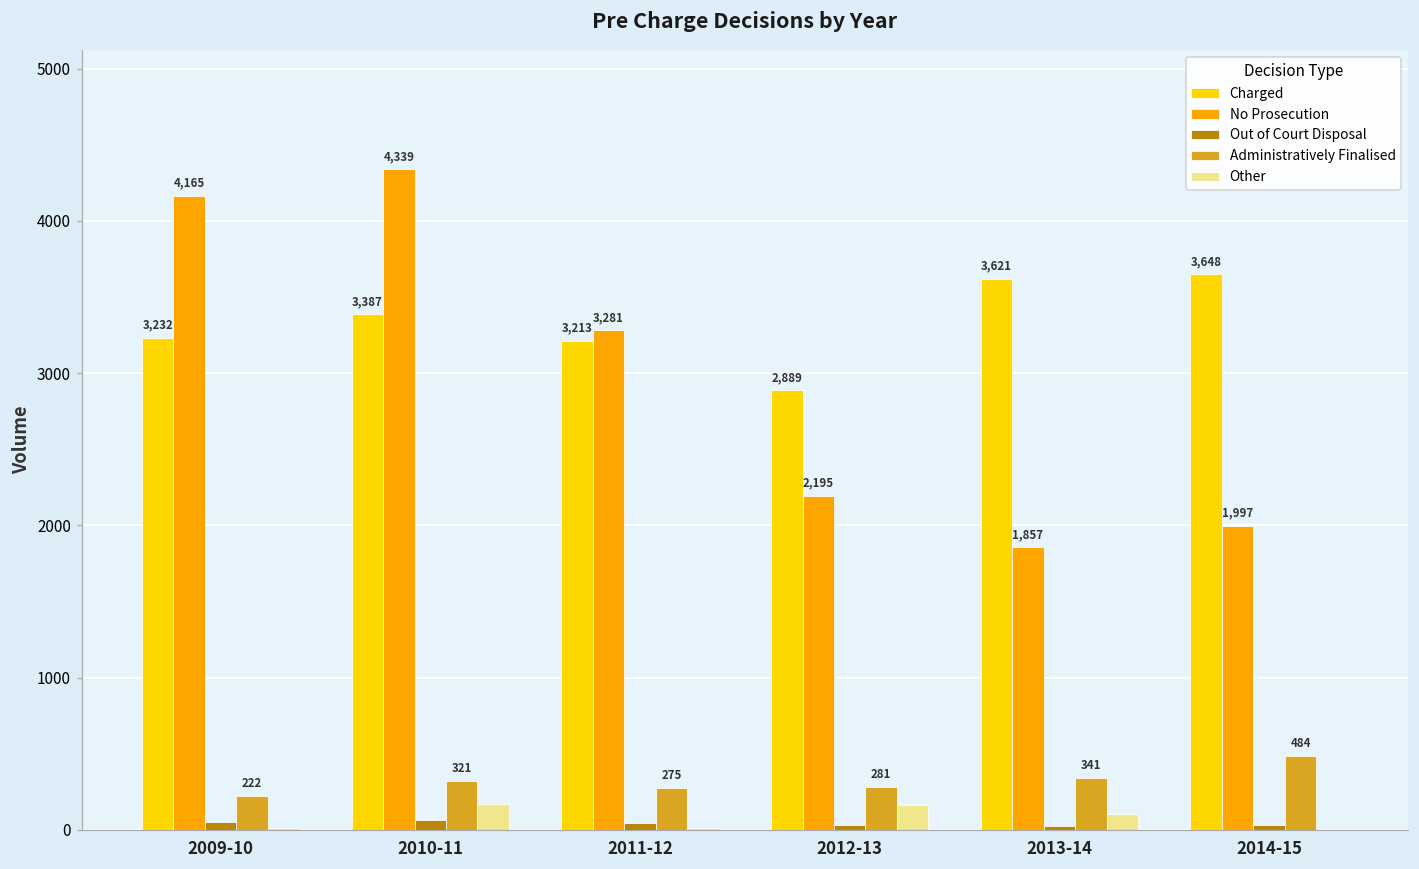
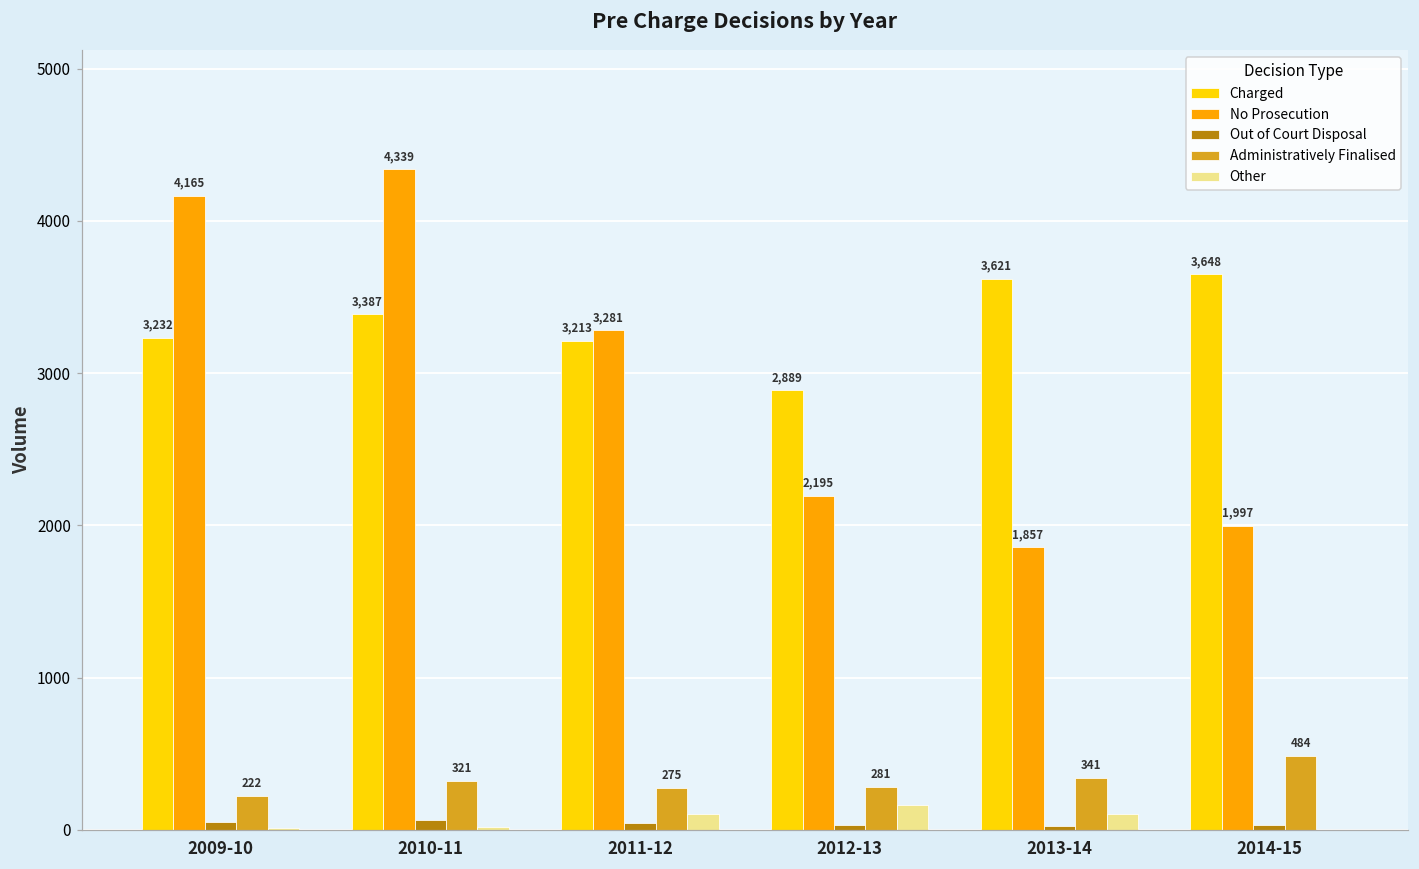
  {
    "Other": {
-     "2010-11": 170,
-     "2011-12": 10,
+     "2010-11": 20,
+     "2011-12": 100,
      "2012-13": 160,
      "2013-14": 100
    }
  }
